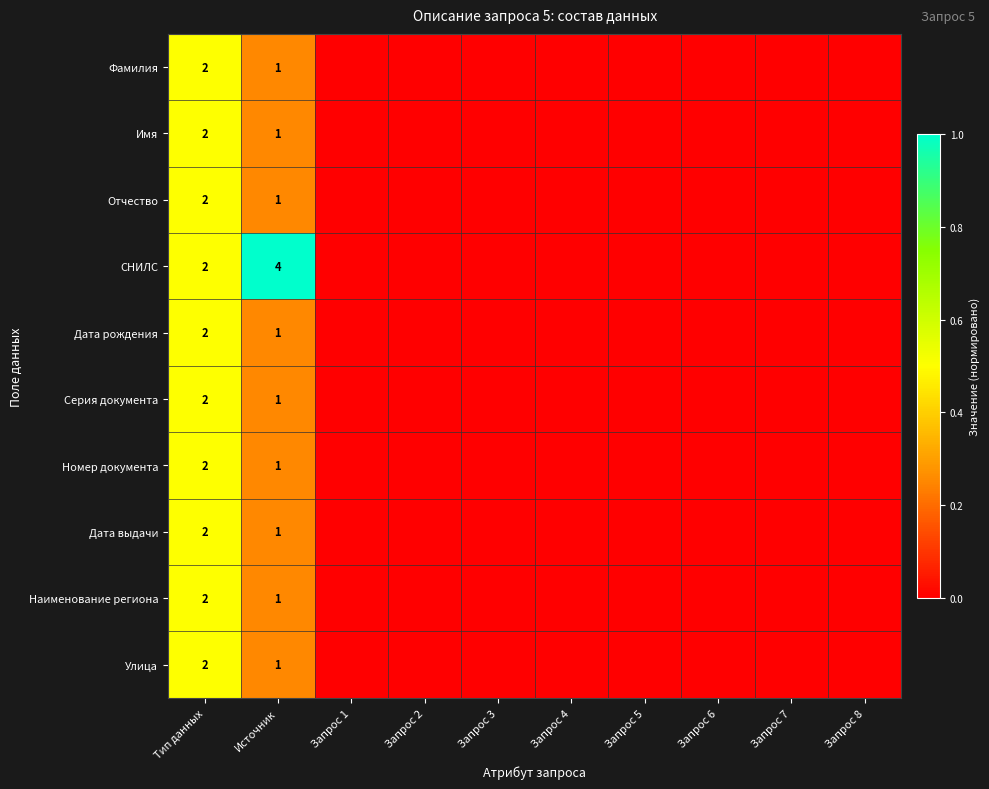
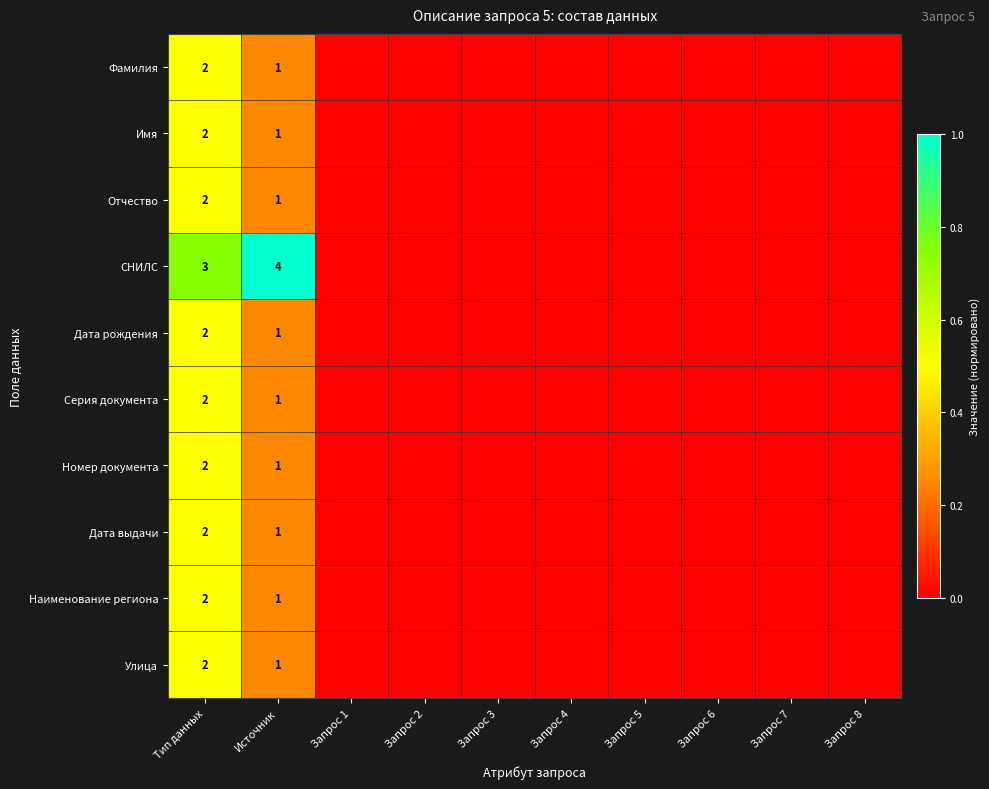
  {
    "Фамилия": {
      "Тип данных": 2,
      "Источник": 1
    },
    "Имя": {
      "Тип данных": 2,
      "Источник": 1
    },
    "Отчество": {
      "Тип данных": 2,
      "Источник": 1
    },
    "СНИЛС": {
-     "Тип данных": 2,
+     "Тип данных": 3,
      "Источник": 4
    },
    "Дата рождения": {
      "Тип данных": 2,
      "Источник": 1
    },
    "Серия документа": {
      "Тип данных": 2,
      "Источник": 1
    },
    "Номер документа": {
      "Тип данных": 2,
      "Источник": 1
    },
    "Дата выдачи": {
      "Тип данных": 2,
      "Источник": 1
    },
    "Наименование региона": {
      "Тип данных": 2,
      "Источник": 1
    },
    "Улица": {
      "Тип данных": 2,
      "Источник": 1
    }
  }
